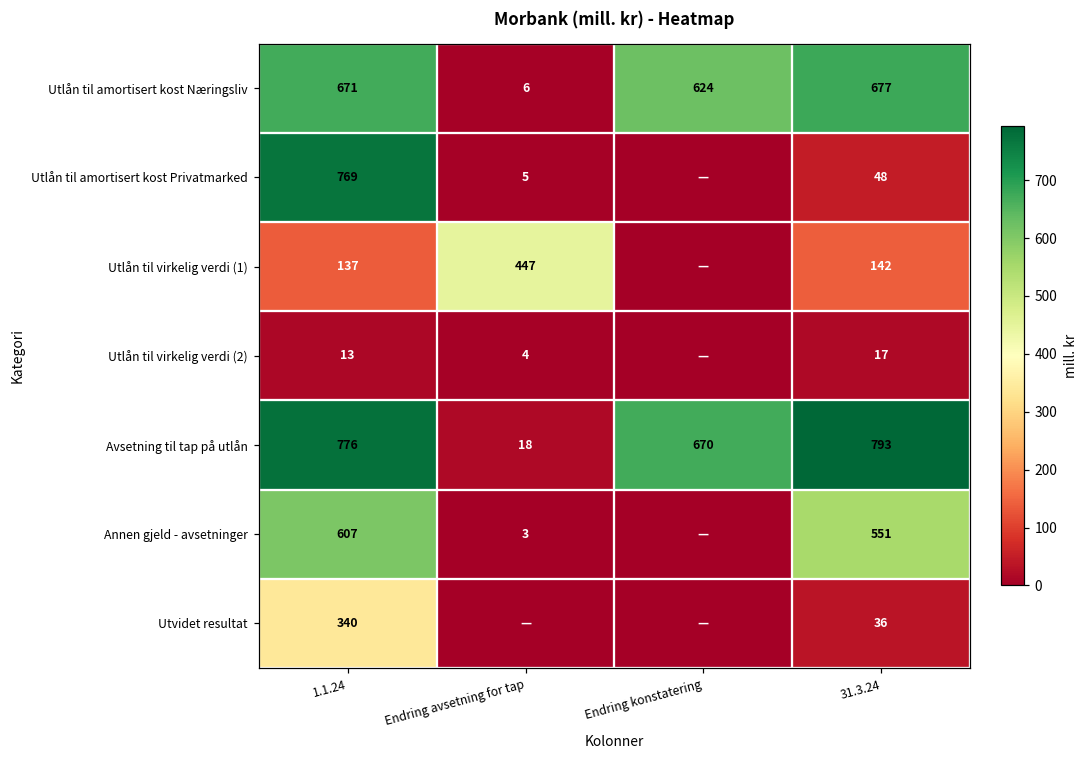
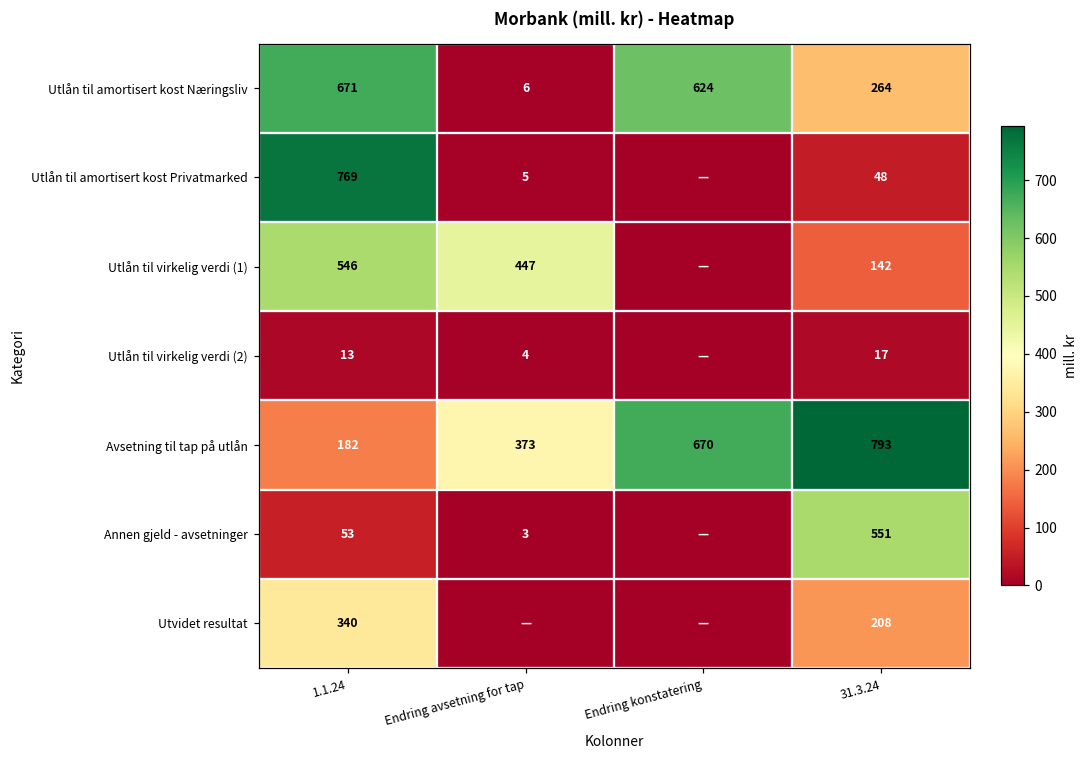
  {
    "Utlån til amortisert kost Næringsliv": {
      "1.1.24": 671,
      "Endring avsetning for tap": 6,
      "Endring konstatering": 624,
-     "31.3.24": 677
+     "31.3.24": 264
    },
    "Utlån til amortisert kost Privatmarked": {
      "1.1.24": 769,
      "Endring avsetning for tap": 5,
      "31.3.24": 48
    },
    "Utlån til virkelig verdi (1)": {
-     "1.1.24": 137,
+     "1.1.24": 546,
      "Endring avsetning for tap": 447,
      "31.3.24": 142
    },
    "Utlån til virkelig verdi (2)": {
      "1.1.24": 13,
      "Endring avsetning for tap": 4,
      "31.3.24": 17
    },
    "Avsetning til tap på utlån": {
-     "1.1.24": 776,
-     "Endring avsetning for tap": 18,
+     "1.1.24": 182,
+     "Endring avsetning for tap": 373,
      "Endring konstatering": 670,
      "31.3.24": 793
    },
    "Annen gjeld - avsetninger": {
-     "1.1.24": 607,
+     "1.1.24": 53,
      "Endring avsetning for tap": 3,
      "31.3.24": 551
    },
    "Utvidet resultat": {
      "1.1.24": 340,
-     "31.3.24": 36
+     "31.3.24": 208
    }
  }
